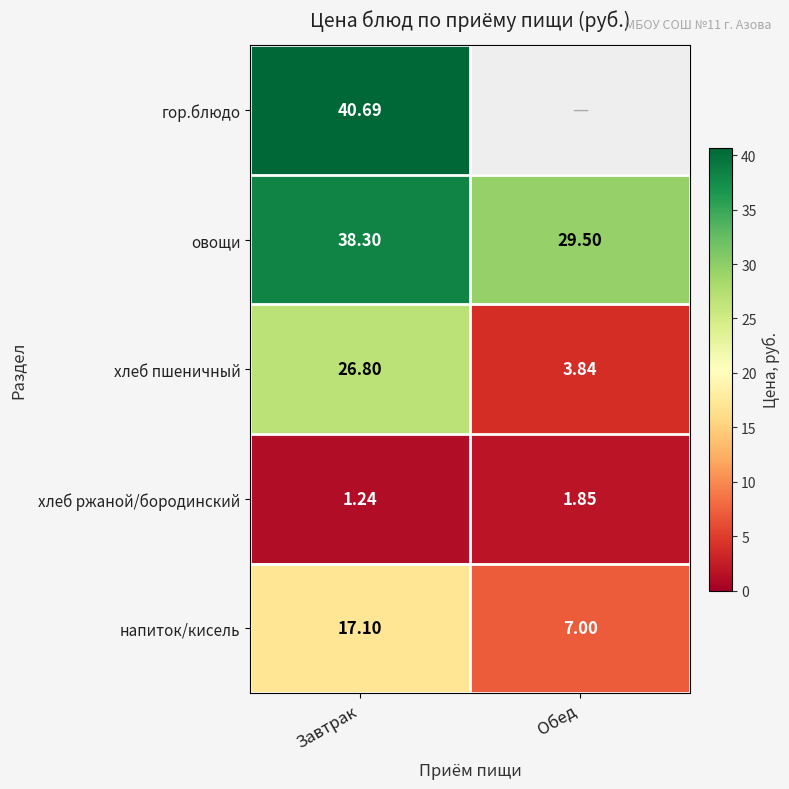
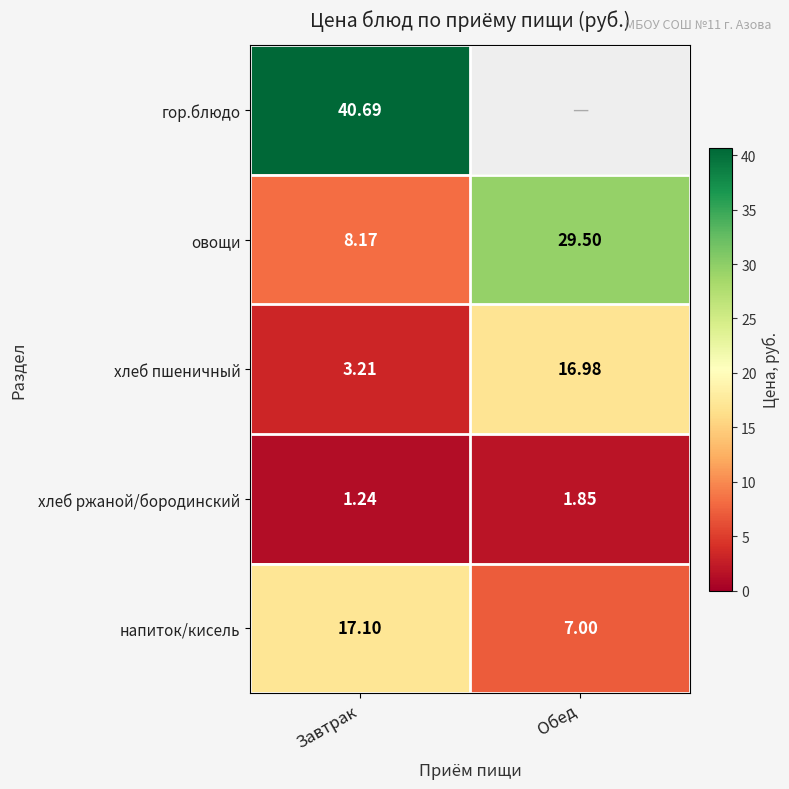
  {
    "гор.блюдо": {
      "Завтрак": 40.69
    },
    "овощи": {
-     "Завтрак": 38.30,
+     "Завтрак": 8.17,
      "Обед": 29.50
    },
    "хлеб пшеничный": {
-     "Завтрак": 26.80,
-     "Обед": 3.84
+     "Завтрак": 3.21,
+     "Обед": 16.98
    },
    "хлеб ржаной/бородинский": {
      "Завтрак": 1.24,
      "Обед": 1.85
    },
    "напиток/кисель": {
      "Завтрак": 17.10,
      "Обед": 7.00
    }
  }
